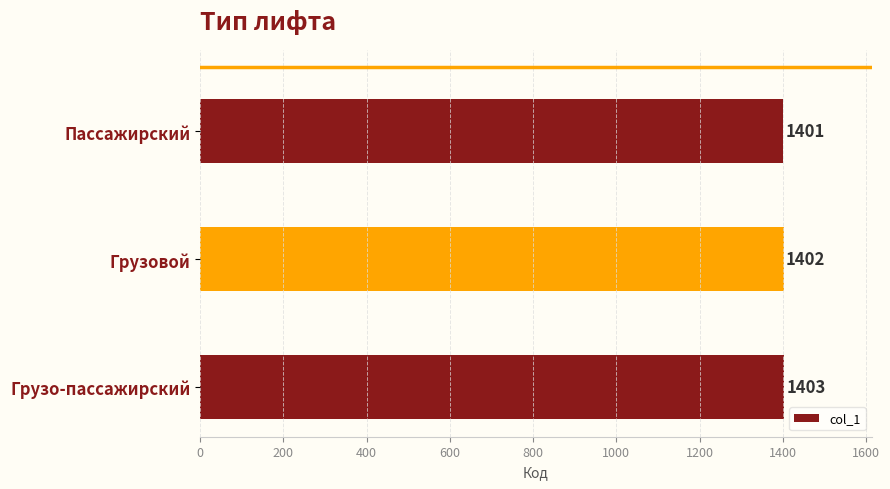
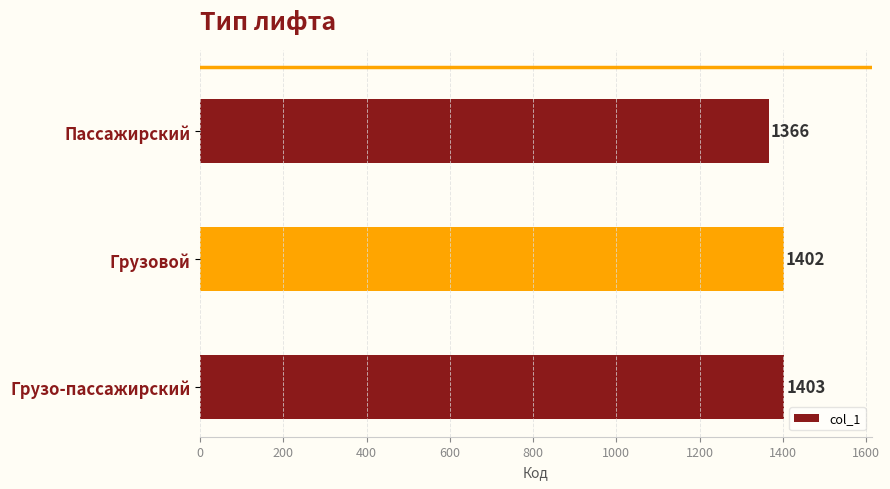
  {
-   "Пассажирский": 1401,
+   "Пассажирский": 1366,
    "Грузовой": 1402,
    "Грузо-пассажирский": 1403
  }
